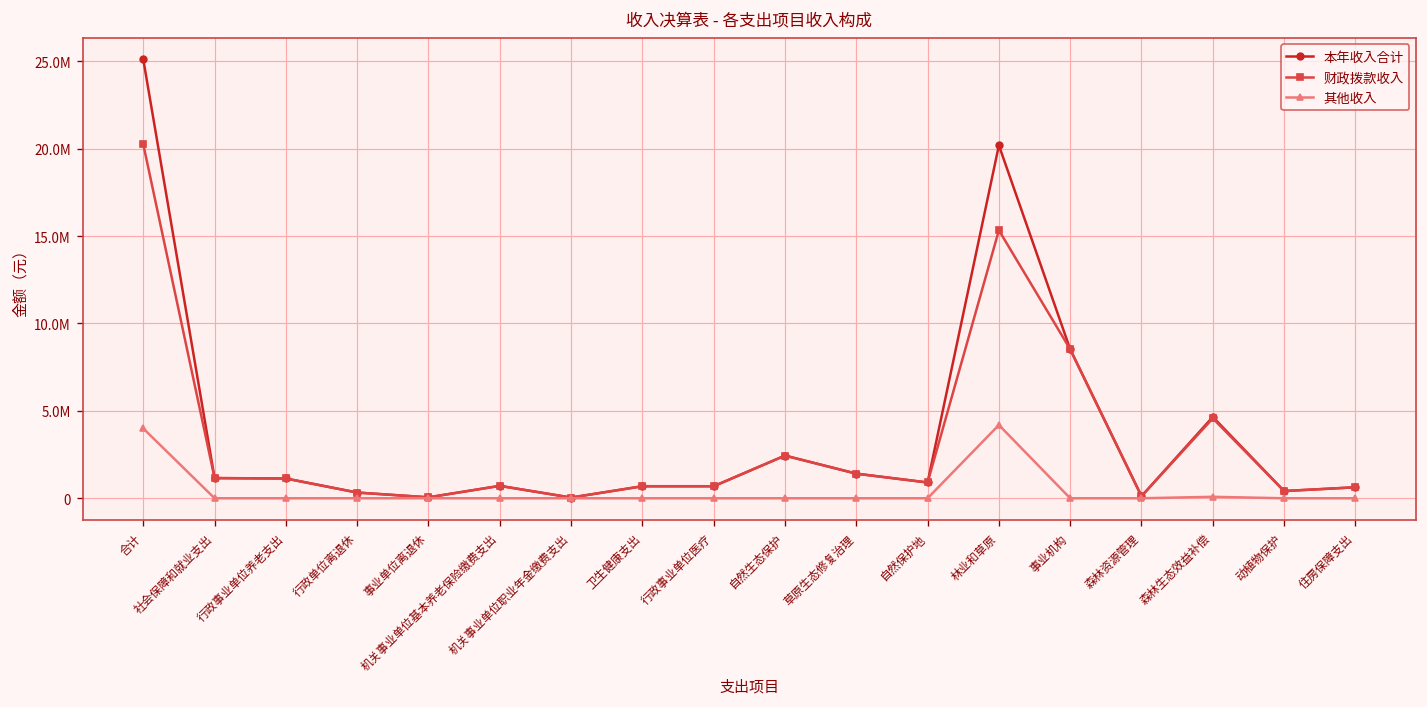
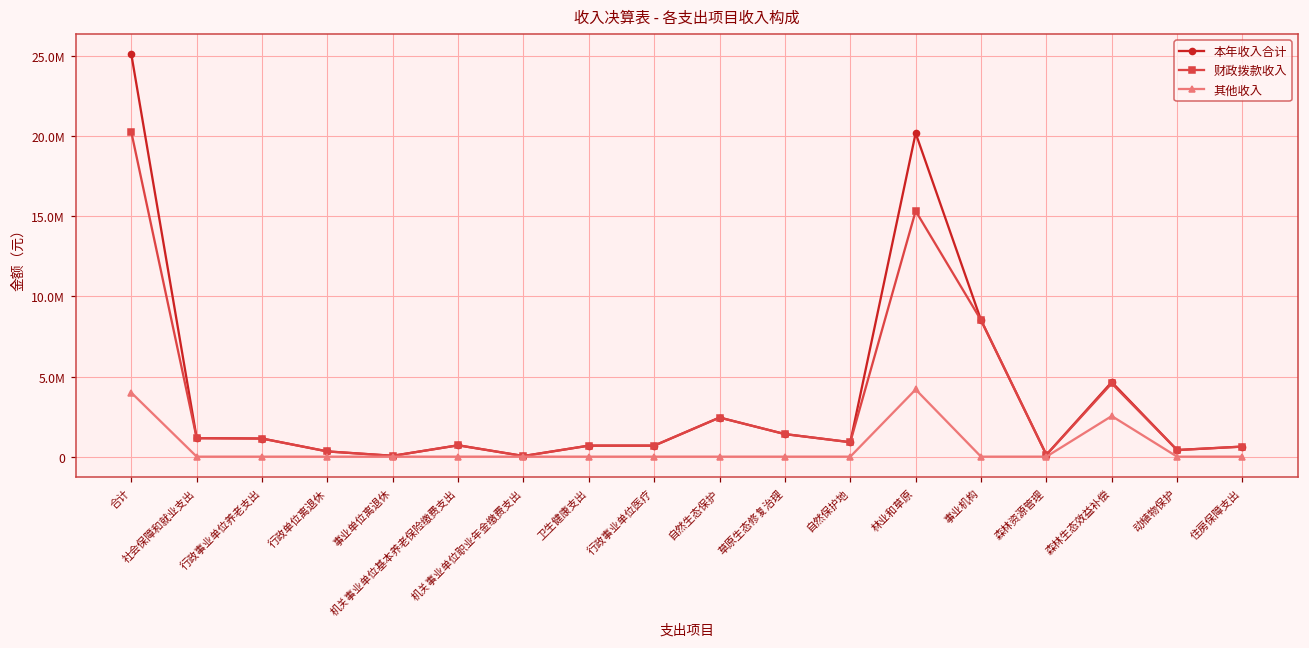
  {
    "其他收入": {
      "合计": 4000000,
      "社会保障和就业支出": 0,
      "行政事业单位养老支出": 0,
      "行政单位离退休": 0,
      "机关事业单位基本养老保险缴费支出": 0,
      "卫生健康支出": 0,
      "行政事业单位医疗": 0,
      "自然生态保护": 0,
      "草原生态修复治理": 0,
      "自然保护地": 0,
      "林业和草原": 4200000,
      "事业机构": 0,
-     "森林生态效益补偿": 100000,
+     "森林生态效益补偿": 2500000,
      "动植物保护": 0,
      "住房保障支出": 0
    }
  }
